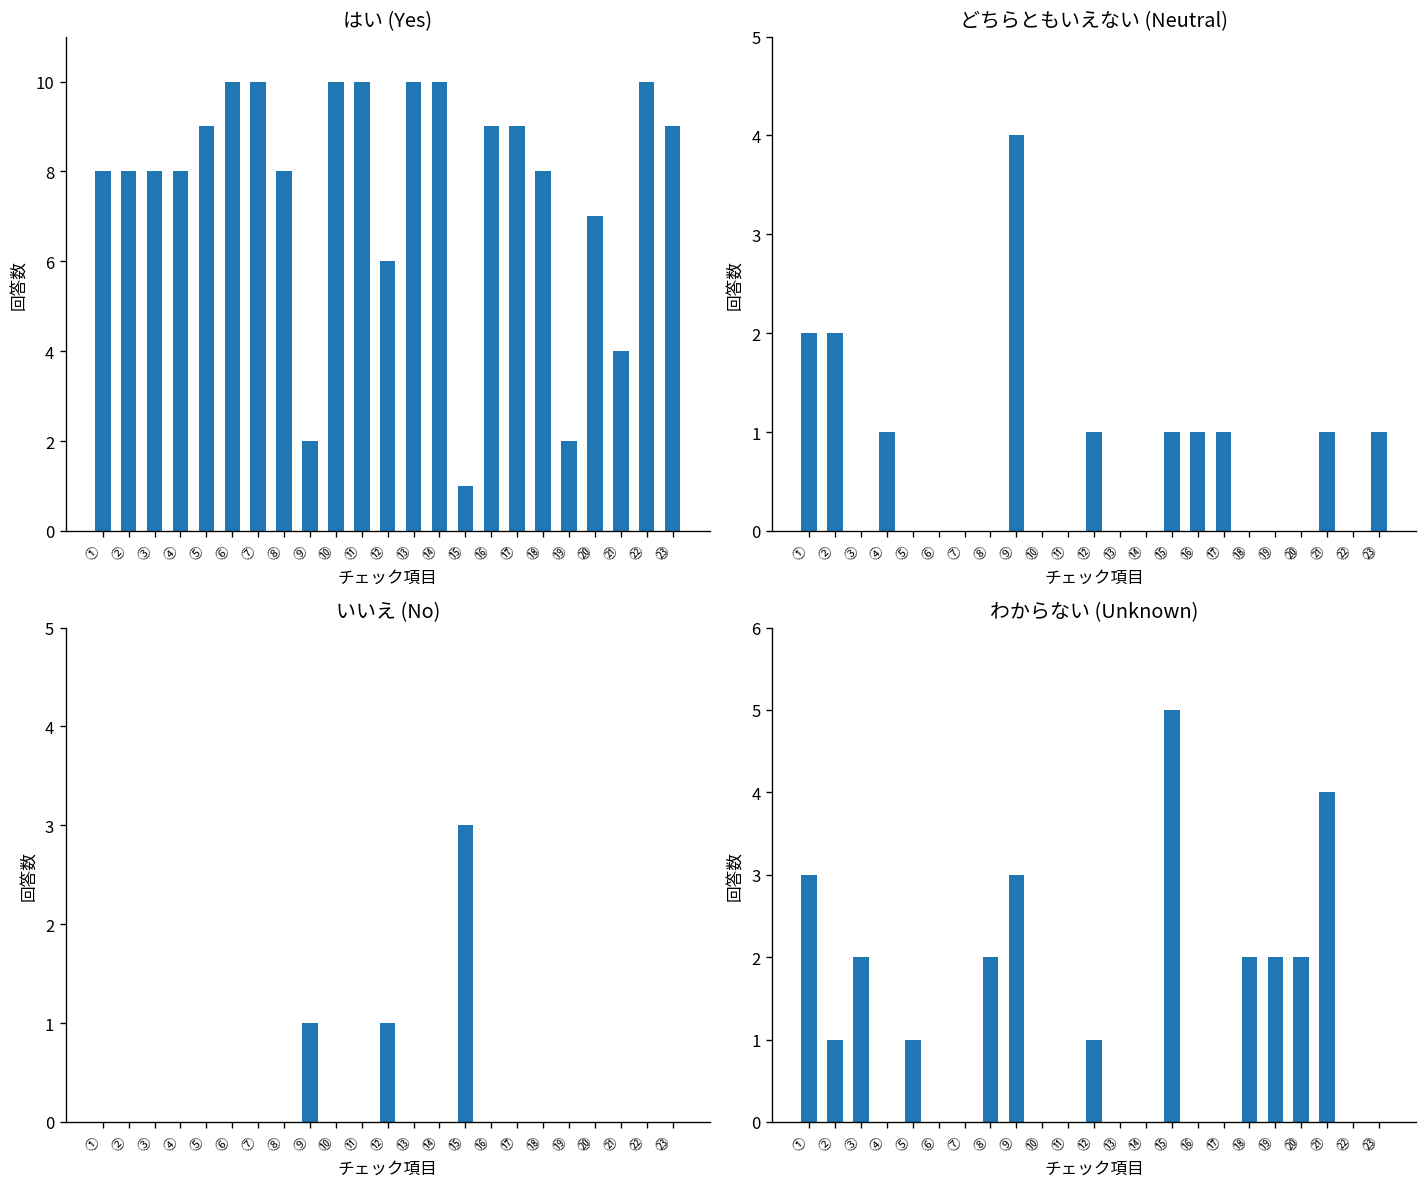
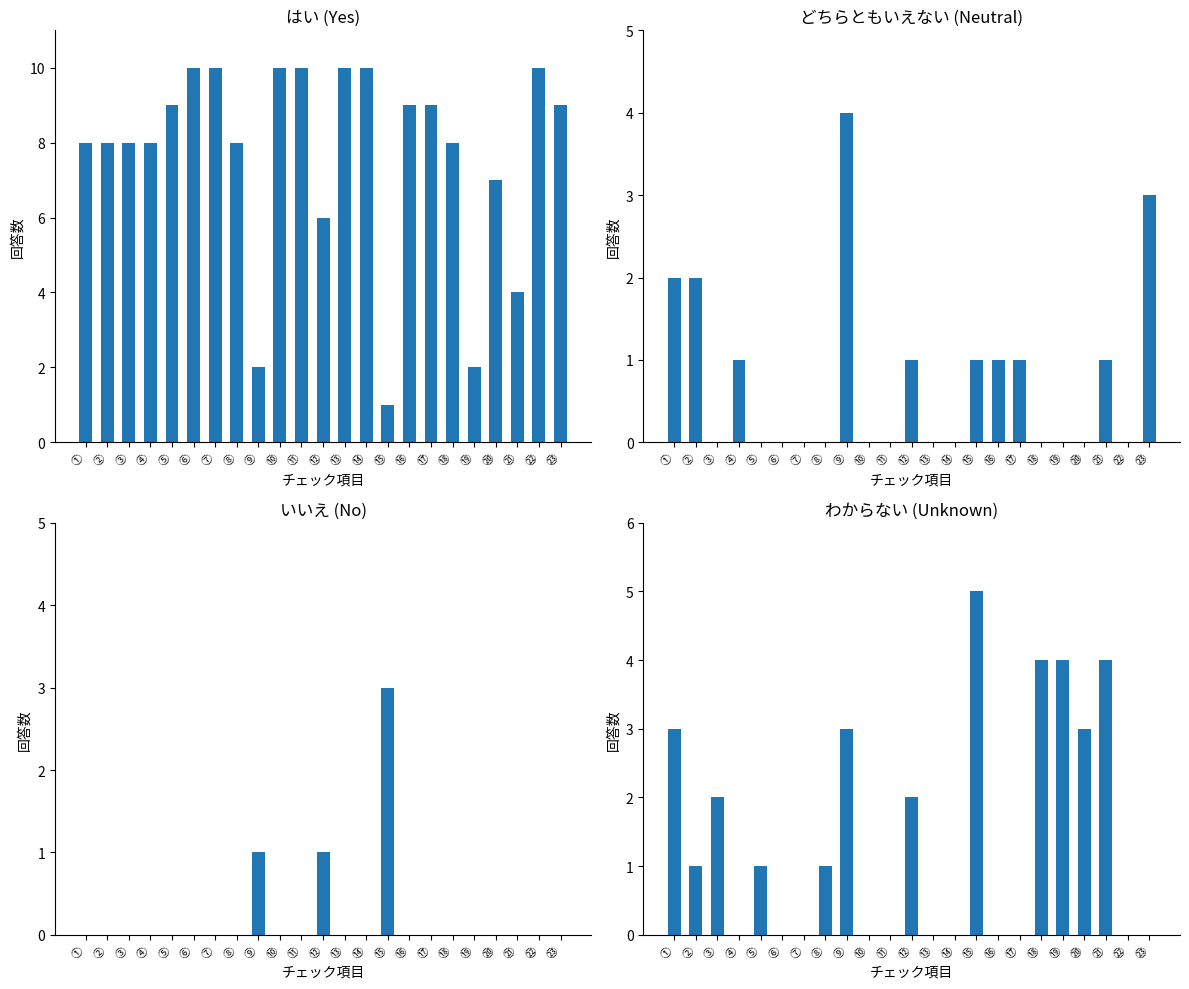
  {
    "はい (Yes)": {
      "①": 8.0,
      "②": 8.0,
      "③": 8.0,
      "④": 8.0,
      "⑤": 9.0,
      "⑥": 10.0,
      "⑦": 10.0,
      "⑧": 8.0,
      "⑨": 2.0,
      "⑩": 10.0,
      "⑪": 10.0,
      "⑫": 6.0,
      "⑬": 10.0,
      "⑭": 10.0,
      "⑮": 1.0,
      "⑯": 9.0,
      "⑰": 9.0,
      "⑱": 8.0,
      "⑲": 2.0,
      "⑳": 7.0,
      "㉑": 4.0,
      "㉒": 10.0,
      "㉓": 9.0
    },
    "どちらともいえない (Neutral)": {
      "①": 2,
      "②": 2,
      "③": 0,
      "④": 1,
      "⑤": 0,
      "⑥": 0,
      "⑦": 0,
      "⑧": 0,
      "⑨": 4,
      "⑩": 0,
      "⑪": 0,
      "⑫": 1,
      "⑬": 0,
      "⑭": 0,
      "⑮": 1,
      "⑯": 1,
      "⑰": 1,
      "⑱": 0,
      "⑲": 0,
      "⑳": 0,
      "㉑": 1,
      "㉒": 0,
-     "㉓": 1
+     "㉓": 3
    },
    "いいえ (No)": {
      "①": 0.0,
      "②": 0.0,
      "③": 0.0,
      "④": 0.0,
      "⑤": 0.0,
      "⑥": 0.0,
      "⑦": 0.0,
      "⑧": 0.0,
      "⑨": 1.0,
      "⑩": 0.0,
      "⑪": 0.0,
      "⑫": 1.0,
      "⑬": 0.0,
      "⑭": 0.0,
      "⑮": 3.0,
      "⑯": 0.0,
      "⑰": 0.0,
      "⑱": 0.0,
      "⑲": 0.0,
      "⑳": 0.0,
      "㉑": 0.0,
      "㉒": 0.0,
      "㉓": 0.0
    },
    "わからない (Unknown)": {
      "①": 3,
      "②": 1,
      "③": 2,
      "④": 0,
      "⑤": 1,
      "⑥": 0,
      "⑦": 0,
-     "⑧": 2,
+     "⑧": 1,
      "⑨": 3,
      "⑩": 0,
      "⑪": 0,
-     "⑫": 1,
+     "⑫": 2,
      "⑬": 0,
      "⑭": 0,
      "⑮": 5,
      "⑯": 0,
      "⑰": 0,
-     "⑱": 2,
-     "⑲": 2,
-     "⑳": 2,
+     "⑱": 4,
+     "⑲": 4,
+     "⑳": 3,
      "㉑": 4,
      "㉒": 0,
      "㉓": 0
    }
  }
